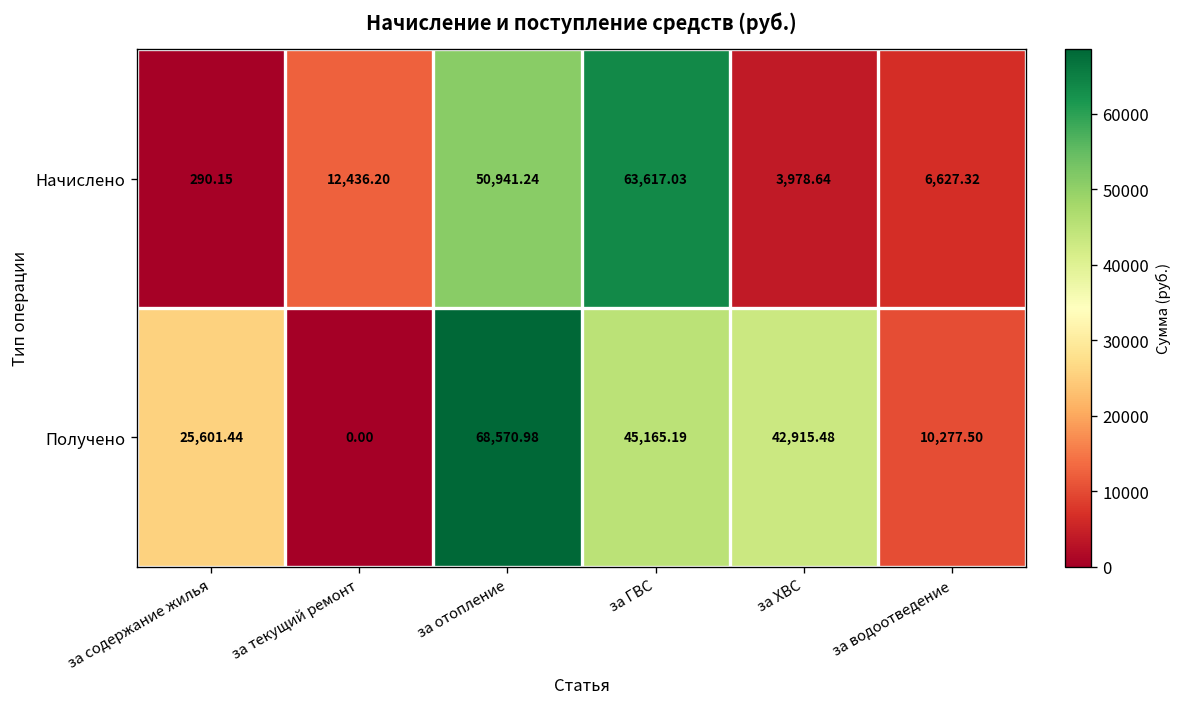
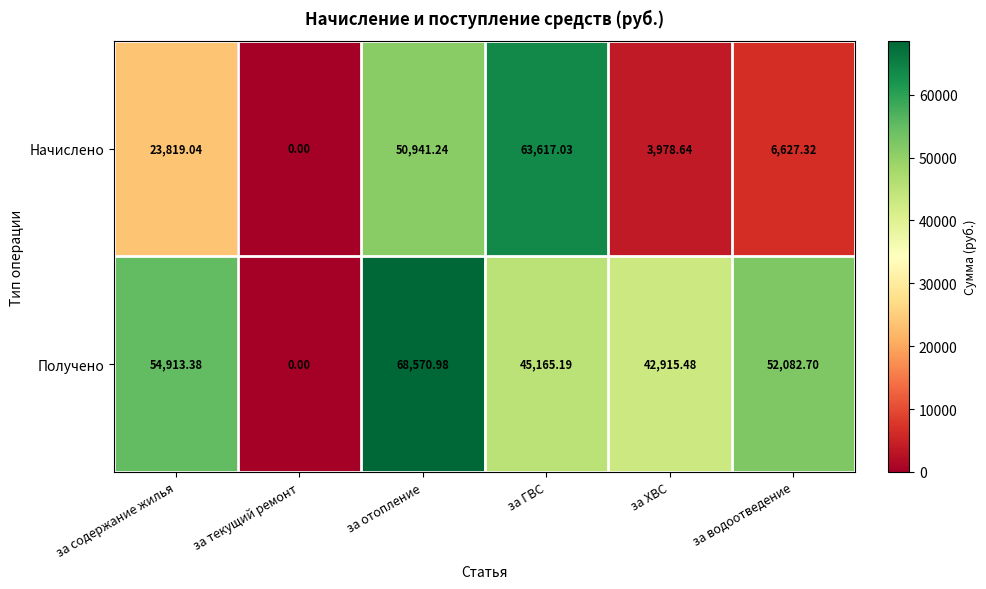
  {
    "Начислено": {
-     "за содержание жилья": "290.15",
-     "за текущий ремонт": "12,436.20",
+     "за содержание жилья": "23,819.04",
+     "за текущий ремонт": "0.00",
      "за отопление": "50,941.24",
      "за ГВС": "63,617.03",
      "за ХВС": "3,978.64",
      "за водоотведение": "6,627.32"
    },
    "Получено": {
-     "за содержание жилья": "25,601.44",
+     "за содержание жилья": "54,913.38",
      "за текущий ремонт": "0.00",
      "за отопление": "68,570.98",
      "за ГВС": "45,165.19",
      "за ХВС": "42,915.48",
-     "за водоотведение": "10,277.50"
+     "за водоотведение": "52,082.70"
    }
  }
